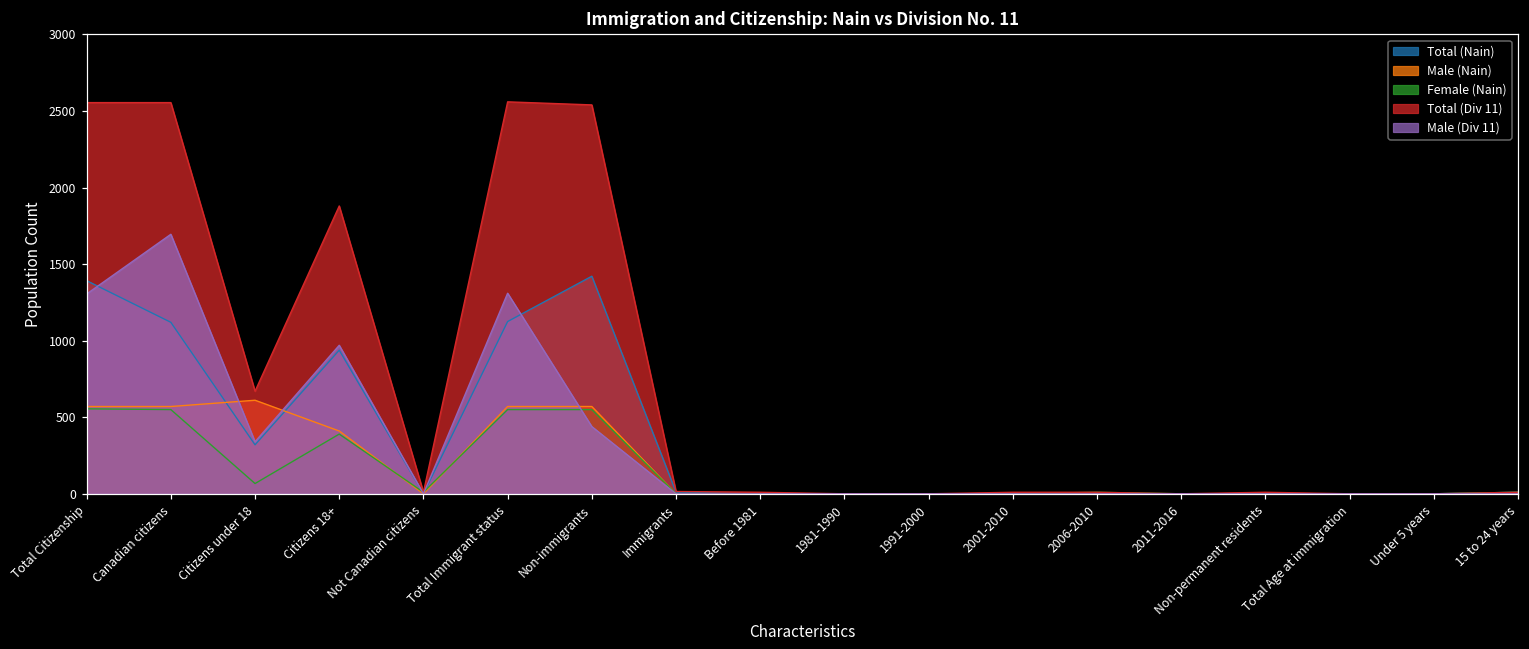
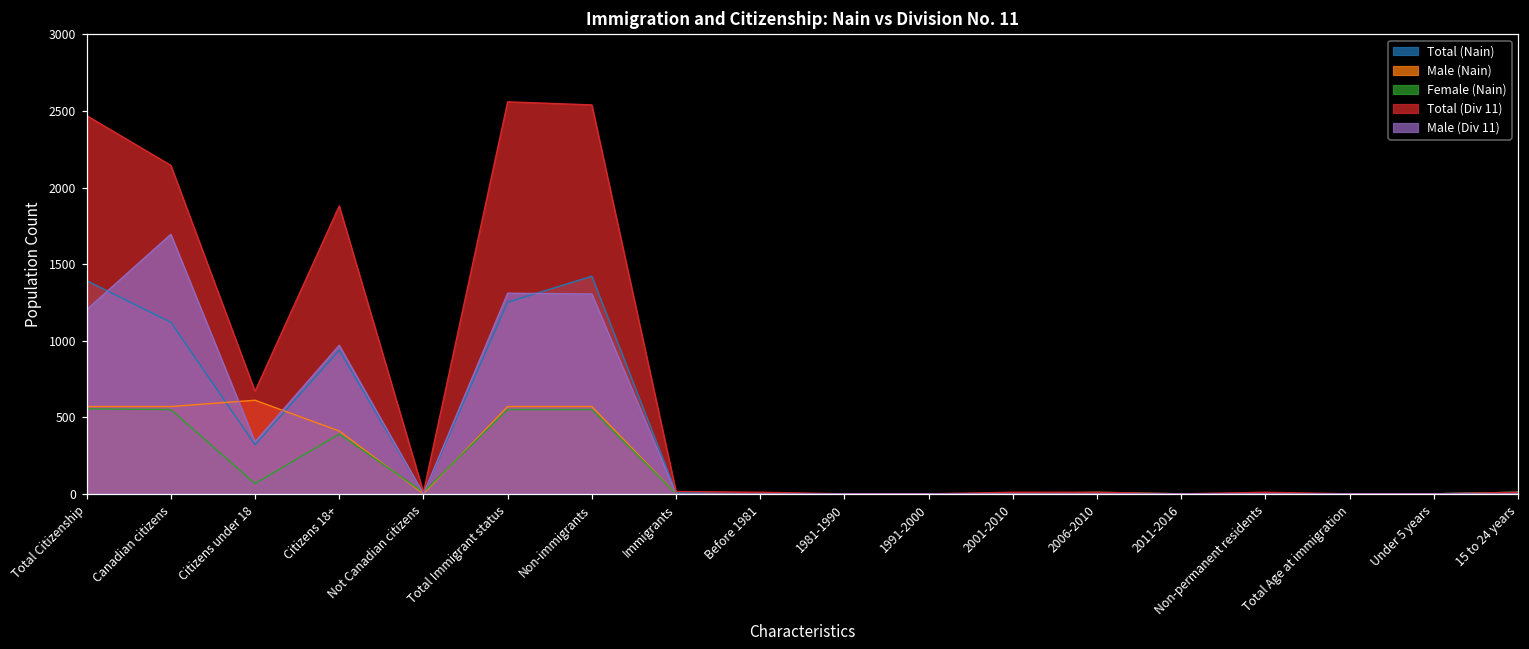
  {
    "Total (Nain)": {
      "Total Citizenship": 1390,
      "Canadian citizens": 1120,
      "Citizens under 18": 320,
      "Citizens 18+": 940,
-     "Total Immigrant status": 1130,
+     "Total Immigrant status": 1250,
      "Non-immigrants": 1420
    },
    "Male (Nain)": {
      "Canadian citizens": 570,
      "Citizens under 18": 610,
      "Citizens 18+": 410,
      "Total Immigrant status": 570,
      "Non-immigrants": 570
    },
    "Female (Nain)": {
      "Canadian citizens": 550,
      "Citizens under 18": 70,
      "Citizens 18+": 390,
      "Total Immigrant status": 550,
      "Non-immigrants": 550
    },
    "Total (Div 11)": {
-     "Total Citizenship": 2560,
-     "Canadian citizens": 2560,
+     "Total Citizenship": 2470,
+     "Canadian citizens": 2150,
      "Citizens under 18": 670,
      "Citizens 18+": 1880,
      "Total Immigrant status": 2560,
      "Non-immigrants": 2540
    },
    "Male (Div 11)": {
-     "Total Citizenship": 1310,
+     "Total Citizenship": 1200,
      "Canadian citizens": 1700,
      "Citizens under 18": 340,
      "Citizens 18+": 970,
      "Total Immigrant status": 1310,
-     "Non-immigrants": 440
+     "Non-immigrants": 1310
    }
  }
